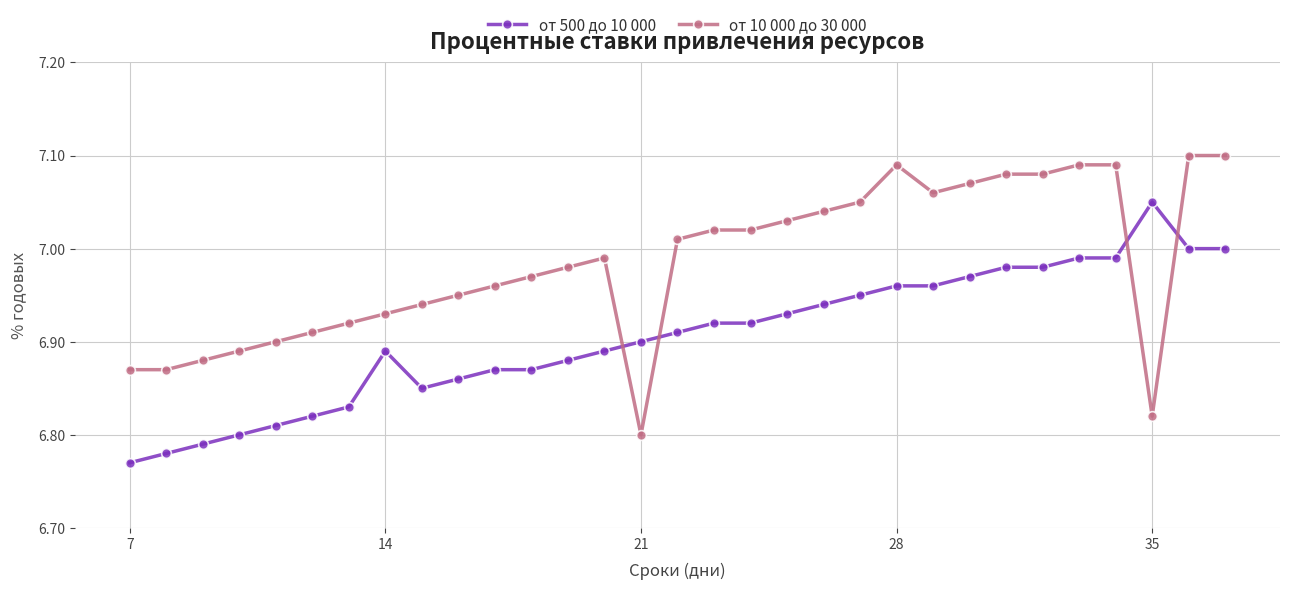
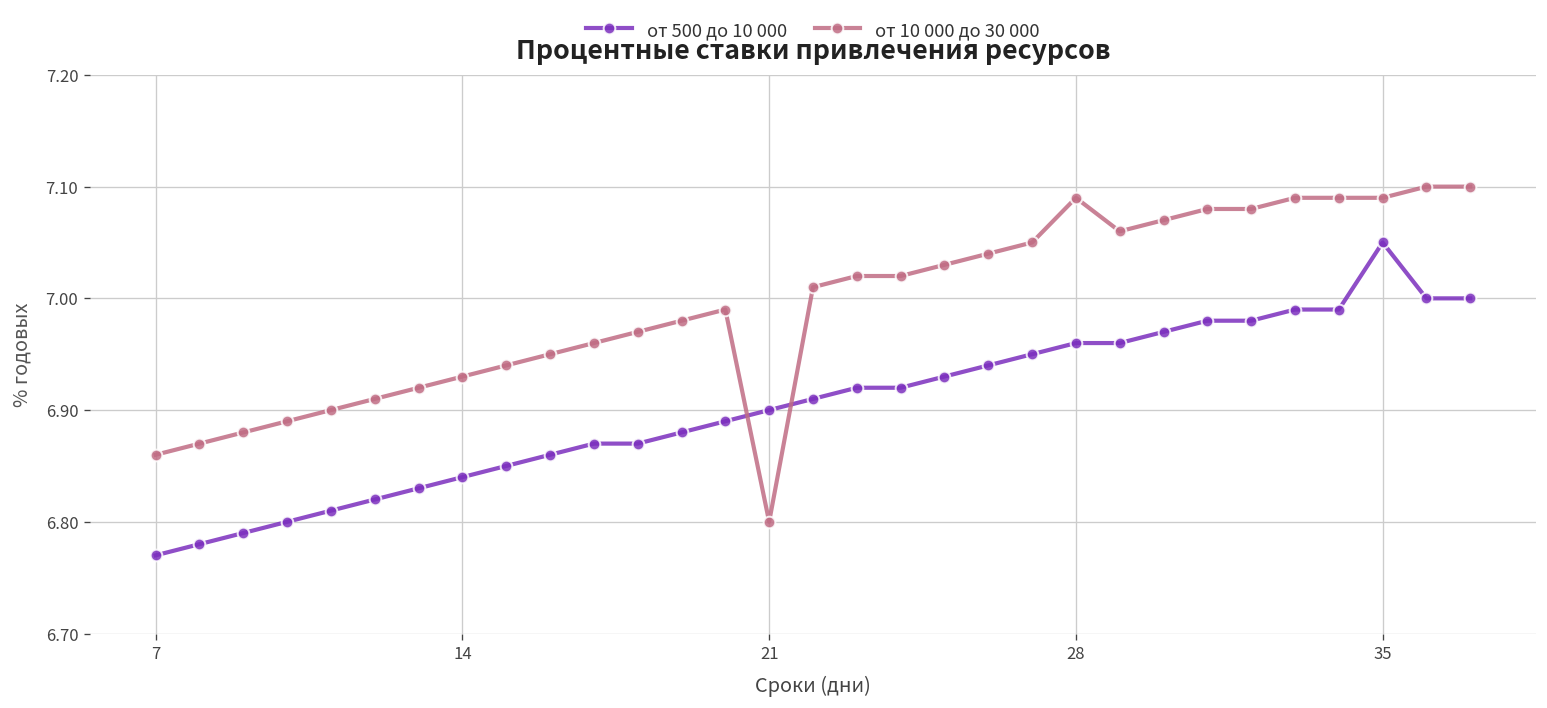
  {
    "от 500 до 10 000": {
      "7": 6.77,
-     "14": 6.89,
+     "14": 6.84,
      "21": 6.90,
      "28": 6.96,
      "35": 7.05
    },
    "от 10 000 до 30 000": {
-     "7": 6.87,
+     "7": 6.86,
      "14": 6.93,
      "21": 6.80,
      "28": 7.09,
-     "35": 6.82
+     "35": 7.09
    }
  }
